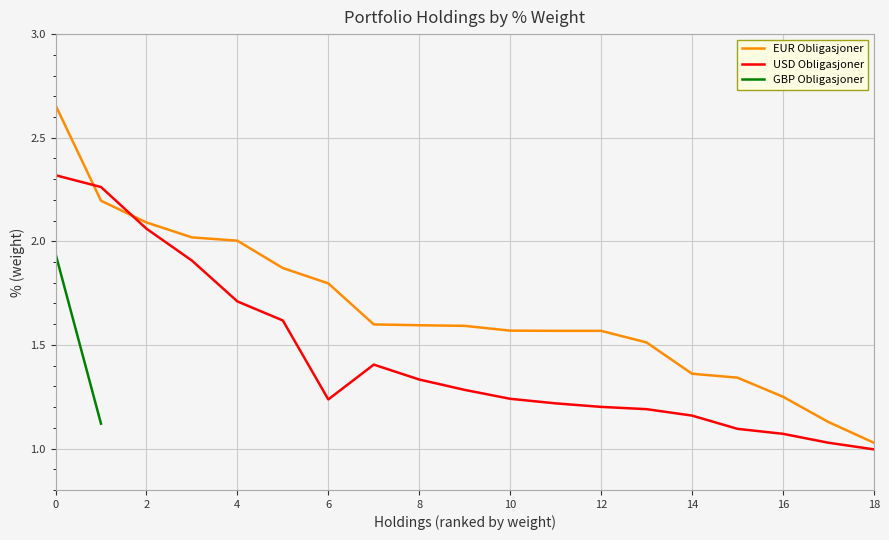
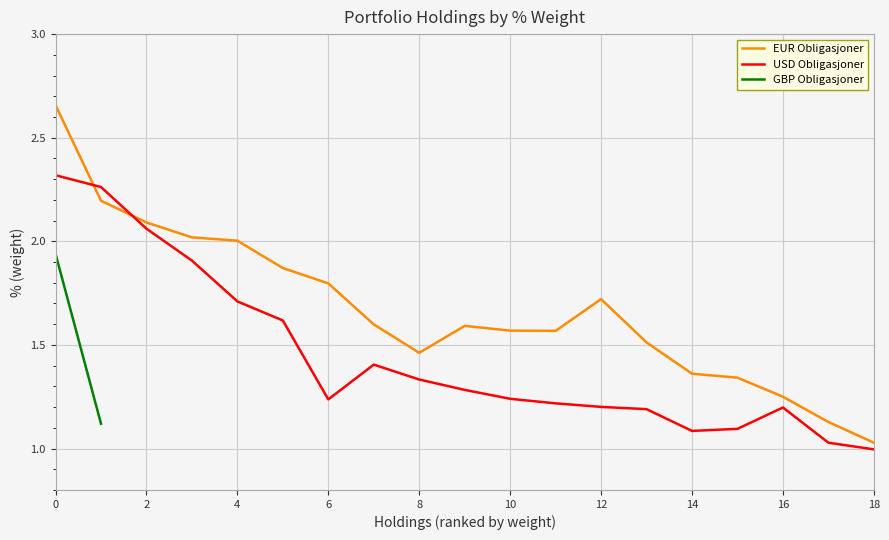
  {
    "EUR Obligasjoner": {
      "0": 2.66,
      "2": 2.09,
      "4": 2.00,
      "6": 1.80,
-     "8": 1.60,
+     "8": 1.46,
      "10": 1.57,
-     "12": 1.57,
+     "12": 1.72,
      "14": 1.36,
      "16": 1.25,
      "18": 1.03
    },
    "USD Obligasjoner": {
      "0": 2.32,
      "2": 2.06,
      "4": 1.71,
      "6": 1.24,
      "8": 1.33,
      "10": 1.24,
      "12": 1.20,
-     "14": 1.16,
-     "16": 1.07,
+     "14": 1.09,
+     "16": 1.20,
      "18": 1.00
    },
    "GBP Obligasjoner": {
      "0": 1.94
    }
  }
